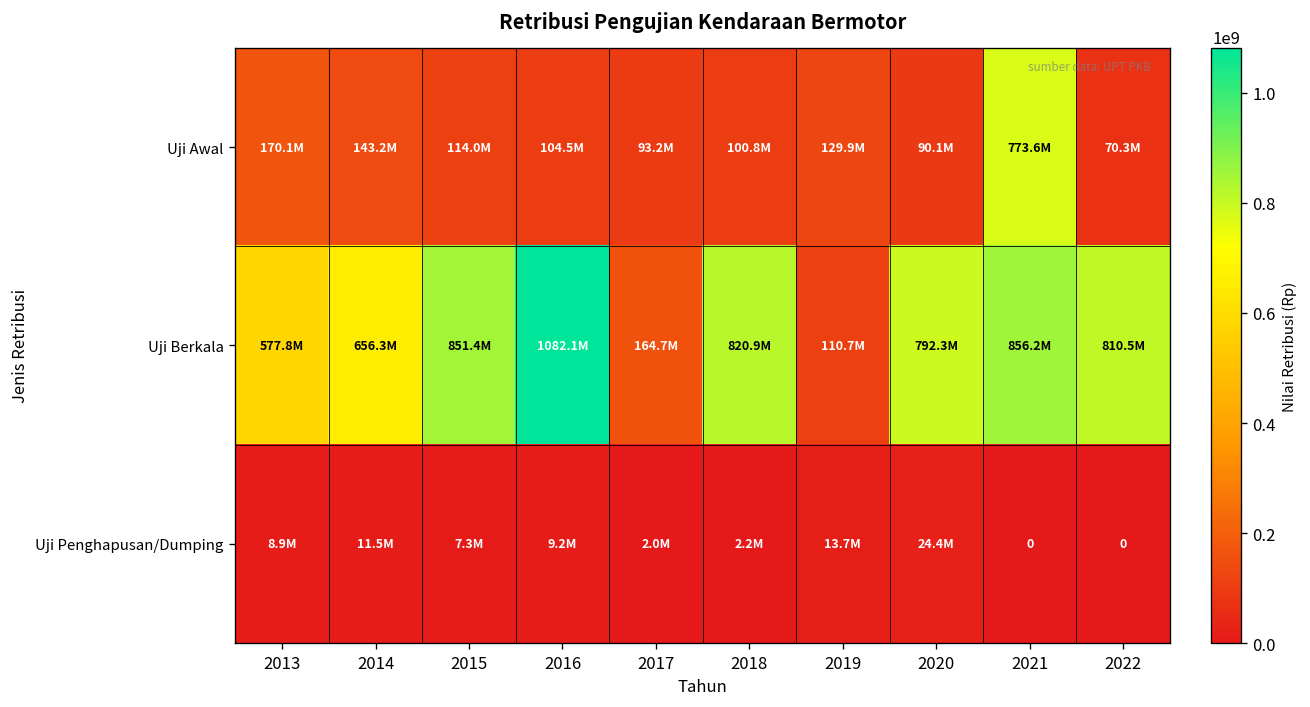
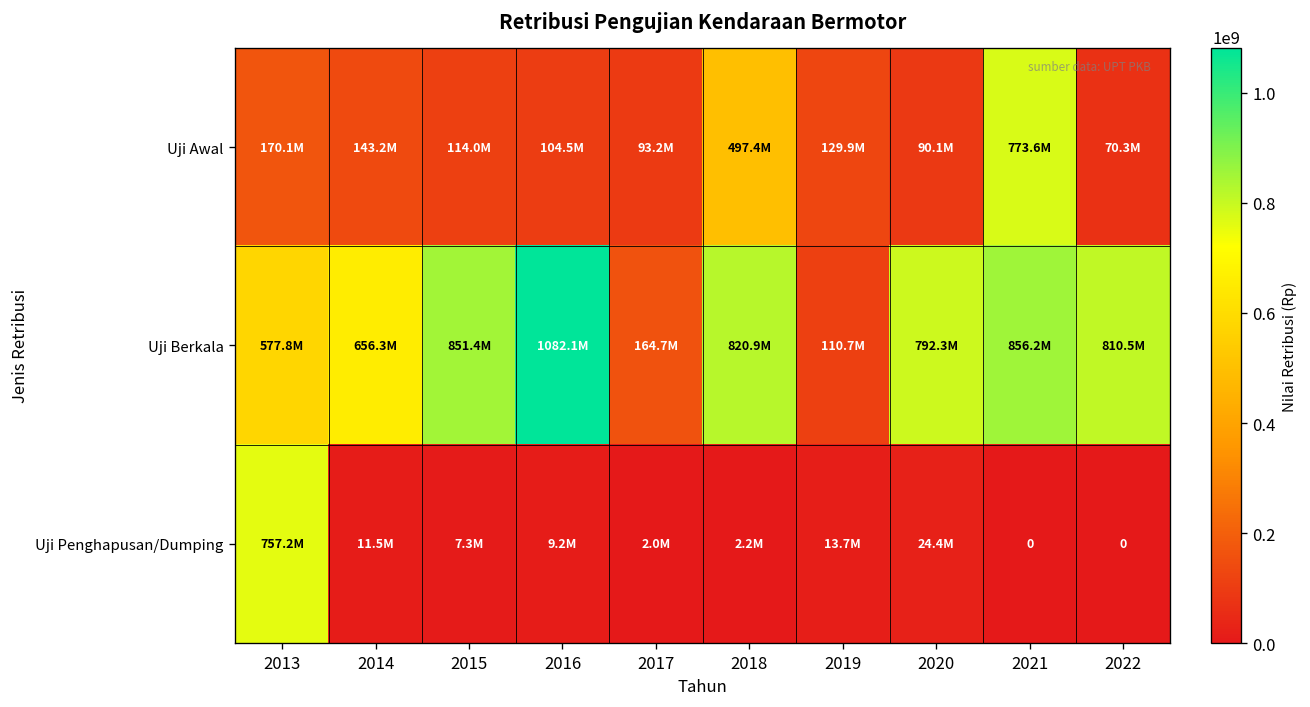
  {
    "Uji Awal": {
      "2013": "170.1M",
      "2014": "143.2M",
      "2015": "114.0M",
      "2016": "104.5M",
      "2017": "93.2M",
-     "2018": "100.8M",
+     "2018": "497.4M",
      "2019": "129.9M",
      "2020": "90.1M",
      "2021": "773.6M"
    },
    "Uji Berkala": {
      "2013": "577.8M",
      "2014": "656.3M",
      "2015": "851.4M",
      "2016": "1082.1M",
      "2017": "164.7M",
      "2018": "820.9M",
      "2019": "110.7M",
      "2020": "792.3M",
      "2021": "856.2M",
      "2022": "810.5M"
    },
    "Uji Penghapusan/Dumping": {
-     "2013": "8.9M",
+     "2013": "757.2M",
      "2014": "11.5M",
      "2015": "7.3M",
      "2016": "9.2M",
      "2017": "2.0M",
      "2018": "2.2M",
      "2019": "13.7M",
      "2020": "24.4M",
      "2021": "0",
      "2022": "0"
    }
  }
